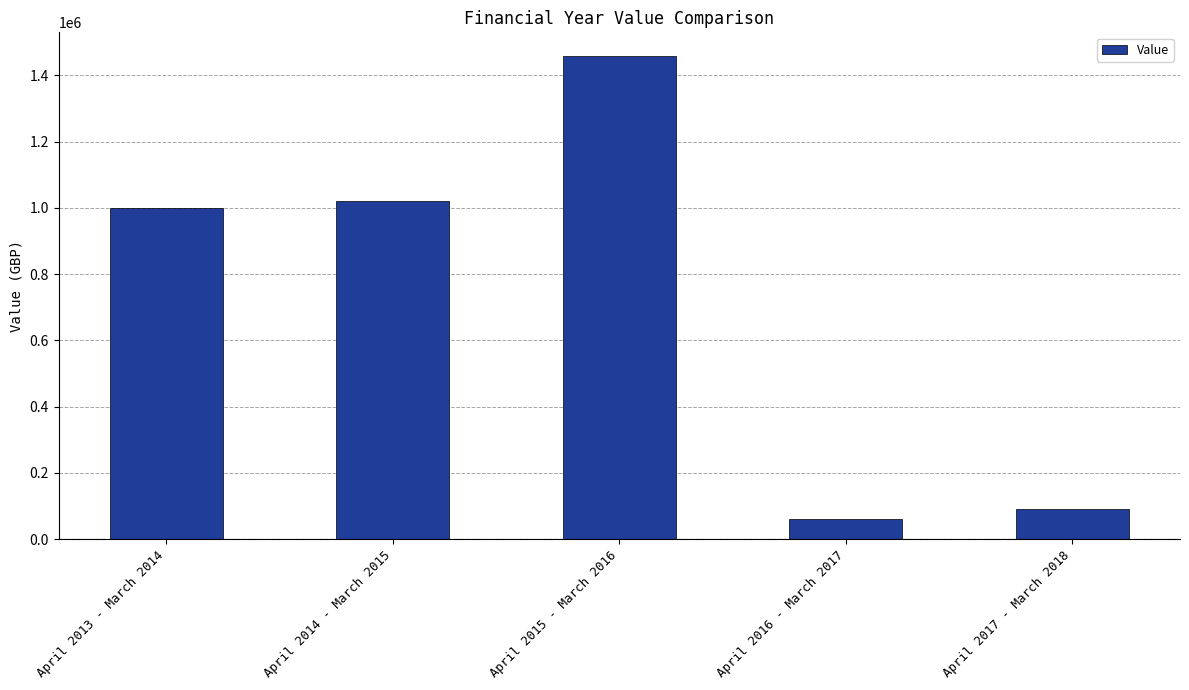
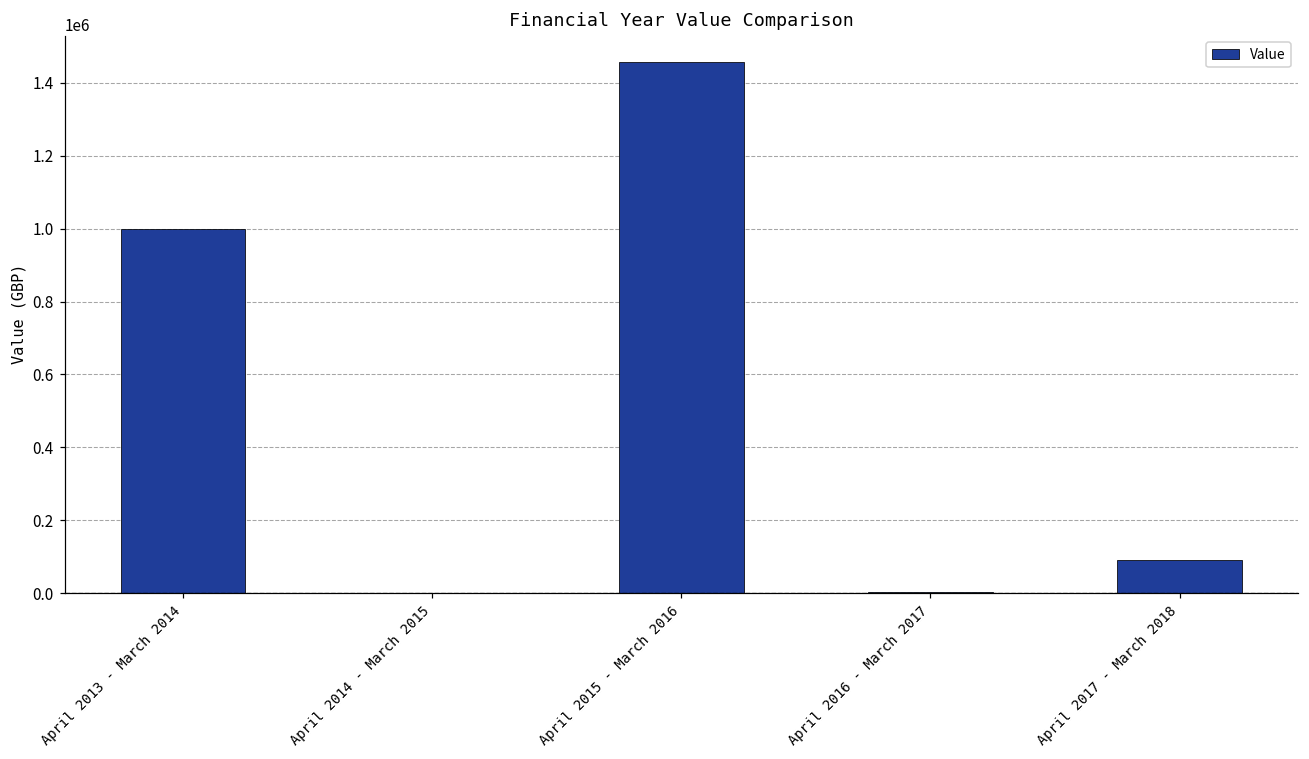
  {
    "April 2013 - March 2014": 1000000,
-   "April 2014 - March 2015": 1020000,
+   "April 2014 - March 2015": 0,
    "April 2015 - March 2016": 1460000,
-   "April 2016 - March 2017": 60000,
+   "April 2016 - March 2017": 0,
    "April 2017 - March 2018": 90000
  }
